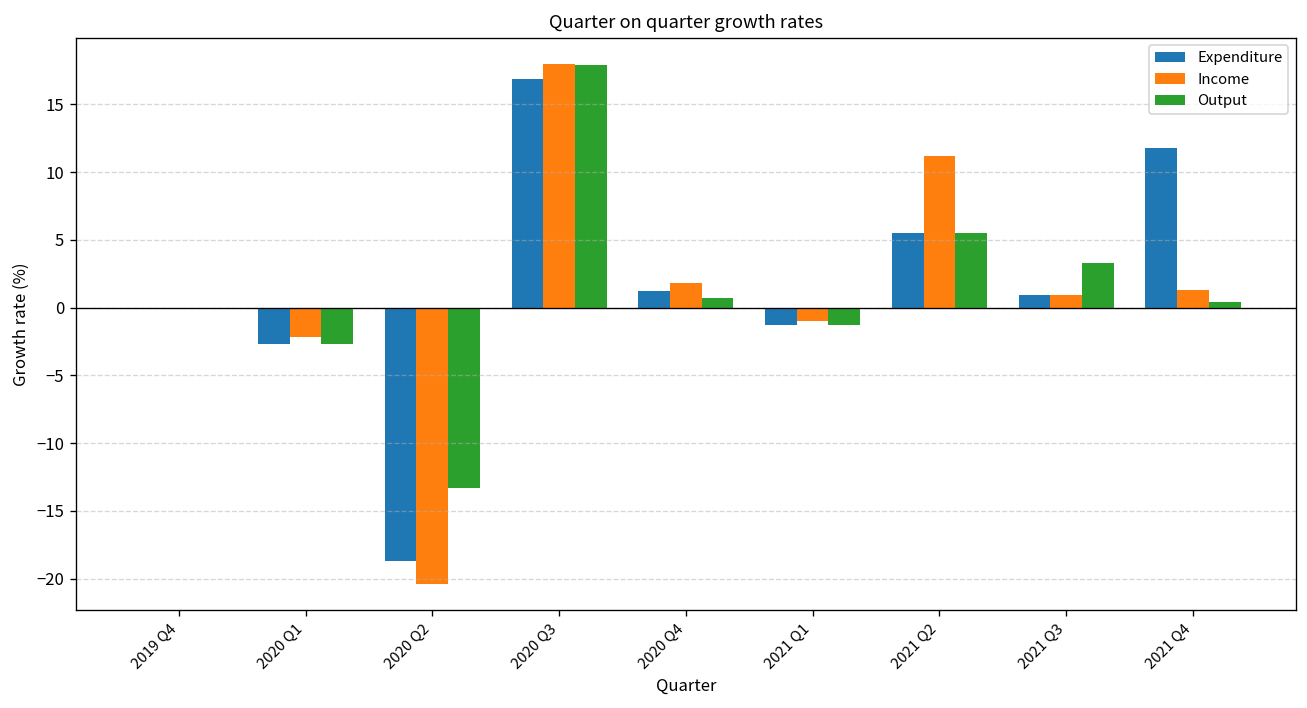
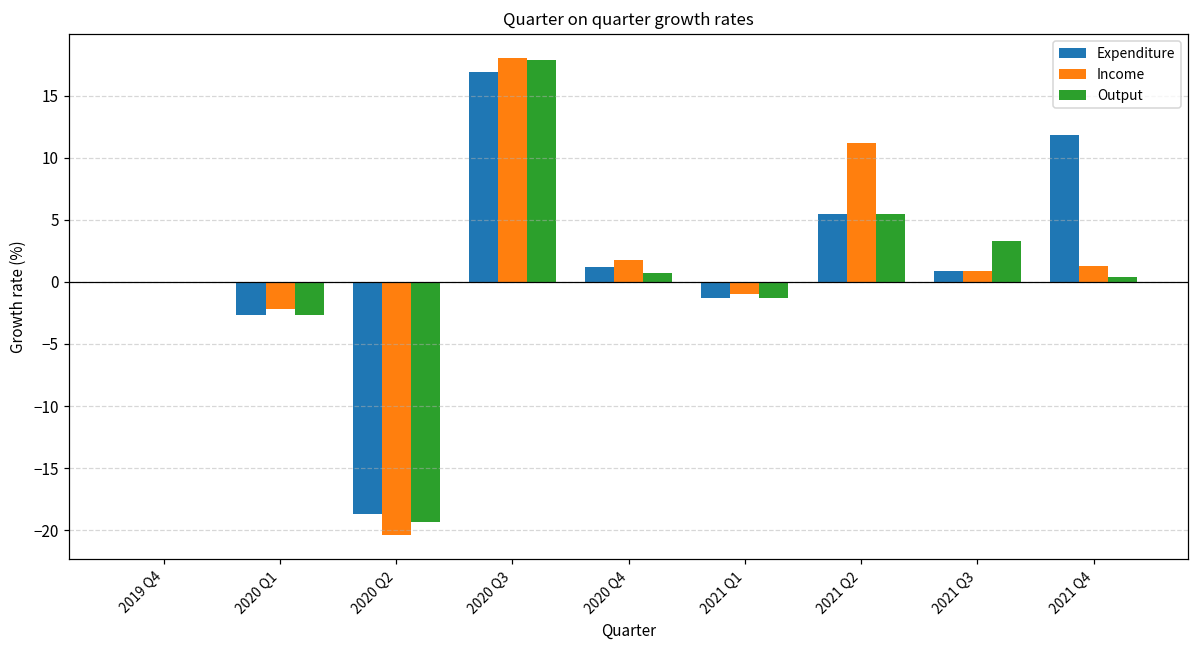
  {
    "Expenditure": {
      "2019 Q4": 0.0,
      "2020 Q1": -2.7,
      "2020 Q2": -18.7,
      "2020 Q3": 16.9,
      "2020 Q4": 1.2,
      "2021 Q1": -1.3,
      "2021 Q2": 5.5,
      "2021 Q3": 0.9,
      "2021 Q4": 11.8
    },
    "Income": {
      "2019 Q4": 0.0,
      "2020 Q1": -2.2,
      "2020 Q2": -20.4,
      "2020 Q3": 18.0,
      "2020 Q4": 1.8,
      "2021 Q1": -1.0,
      "2021 Q2": 11.2,
      "2021 Q3": 0.9,
      "2021 Q4": 1.3
    },
    "Output": {
      "2019 Q4": 0.0,
      "2020 Q1": -2.7,
-     "2020 Q2": -13.3,
+     "2020 Q2": -19.3,
      "2020 Q3": 17.9,
      "2020 Q4": 0.7,
      "2021 Q1": -1.3,
      "2021 Q2": 5.5,
      "2021 Q3": 3.3,
      "2021 Q4": 0.4
    }
  }
